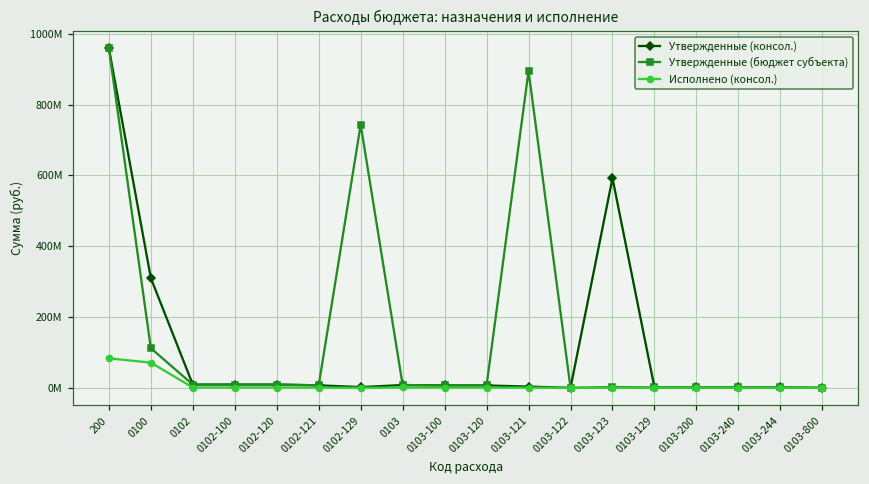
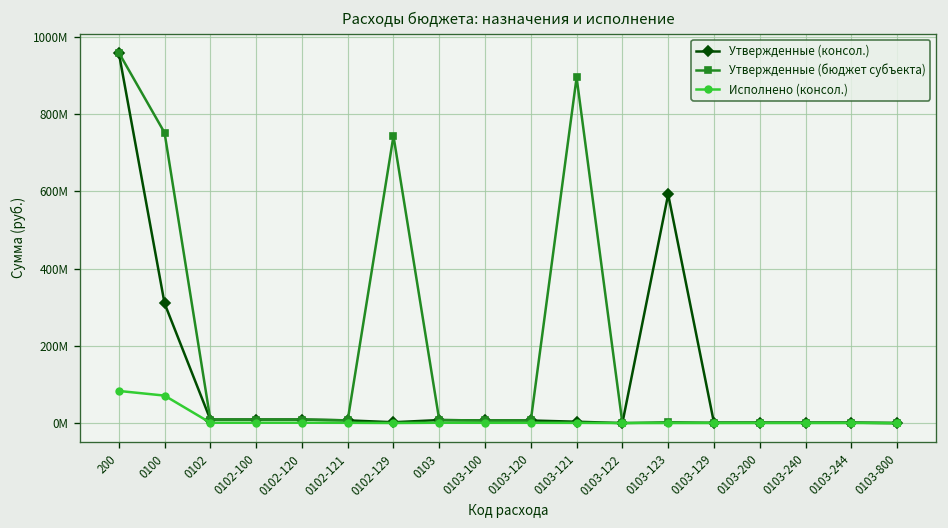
  {
    "Утвержденные (консол.)": {
      "0100": 310000000,
      "0103-123": 590000000
    },
    "Утвержденные (бюджет субъекта)": {
-     "0100": 110000000,
+     "0100": 750000000,
      "0102-129": 740000000,
      "0103-121": 900000000
    },
    "Исполнено (консол.)": {
      "200": 80000000,
      "0100": 70000000,
      "0102": 0,
      "0102-100": 0,
      "0102-120": 0
    }
  }
